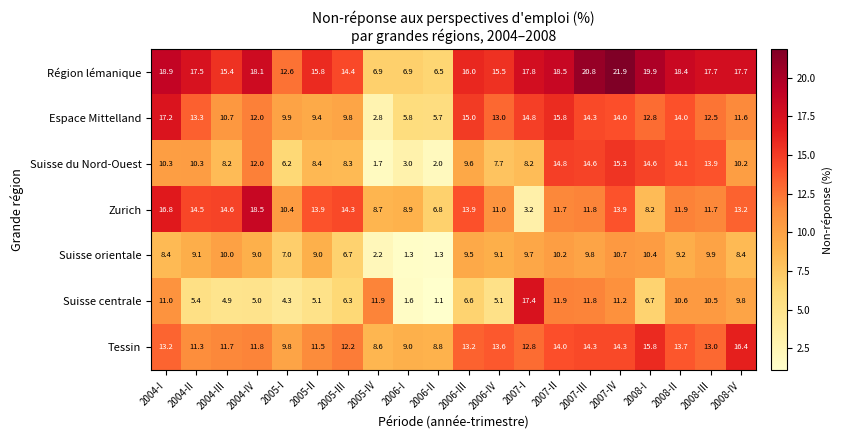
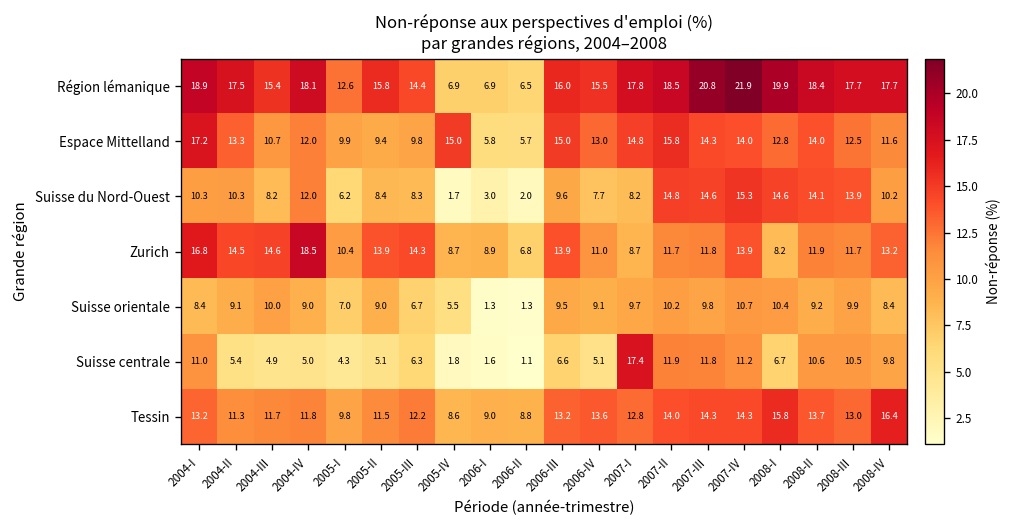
  {
    "Région lémanique": {
      "2004-I": 18.9,
      "2004-II": 17.5,
      "2004-III": 15.4,
      "2004-IV": 18.1,
      "2005-I": 12.6,
      "2005-II": 15.8,
      "2005-III": 14.4,
      "2005-IV": 6.9,
      "2006-I": 6.9,
      "2006-II": 6.5,
      "2006-III": 16.0,
      "2006-IV": 15.5,
      "2007-I": 17.8,
      "2007-II": 18.5,
      "2007-III": 20.8,
      "2007-IV": 21.9,
      "2008-I": 19.9,
      "2008-II": 18.4,
      "2008-III": 17.7,
      "2008-IV": 17.7
    },
    "Espace Mittelland": {
      "2004-I": 17.2,
      "2004-II": 13.3,
      "2004-III": 10.7,
      "2004-IV": 12.0,
      "2005-I": 9.9,
      "2005-II": 9.4,
      "2005-III": 9.8,
-     "2005-IV": 2.8,
+     "2005-IV": 15.0,
      "2006-I": 5.8,
      "2006-II": 5.7,
      "2006-III": 15.0,
      "2006-IV": 13.0,
      "2007-I": 14.8,
      "2007-II": 15.8,
      "2007-III": 14.3,
      "2007-IV": 14.0,
      "2008-I": 12.8,
      "2008-II": 14.0,
      "2008-III": 12.5,
      "2008-IV": 11.6
    },
    "Suisse du Nord-Ouest": {
      "2004-I": 10.3,
      "2004-II": 10.3,
      "2004-III": 8.2,
      "2004-IV": 12.0,
      "2005-I": 6.2,
      "2005-II": 8.4,
      "2005-III": 8.3,
      "2005-IV": 1.7,
      "2006-I": 3.0,
      "2006-II": 2.0,
      "2006-III": 9.6,
      "2006-IV": 7.7,
      "2007-I": 8.2,
      "2007-II": 14.8,
      "2007-III": 14.6,
      "2007-IV": 15.3,
      "2008-I": 14.6,
      "2008-II": 14.1,
      "2008-III": 13.9,
      "2008-IV": 10.2
    },
    "Zurich": {
      "2004-I": 16.8,
      "2004-II": 14.5,
      "2004-III": 14.6,
      "2004-IV": 18.5,
      "2005-I": 10.4,
      "2005-II": 13.9,
      "2005-III": 14.3,
      "2005-IV": 8.7,
      "2006-I": 8.9,
      "2006-II": 6.8,
      "2006-III": 13.9,
      "2006-IV": 11.0,
-     "2007-I": 3.2,
+     "2007-I": 8.7,
      "2007-II": 11.7,
      "2007-III": 11.8,
      "2007-IV": 13.9,
      "2008-I": 8.2,
      "2008-II": 11.9,
      "2008-III": 11.7,
      "2008-IV": 13.2
    },
    "Suisse orientale": {
      "2004-I": 8.4,
      "2004-II": 9.1,
      "2004-III": 10.0,
      "2004-IV": 9.0,
      "2005-I": 7.0,
      "2005-II": 9.0,
      "2005-III": 6.7,
-     "2005-IV": 2.2,
+     "2005-IV": 5.5,
      "2006-I": 1.3,
      "2006-II": 1.3,
      "2006-III": 9.5,
      "2006-IV": 9.1,
      "2007-I": 9.7,
      "2007-II": 10.2,
      "2007-III": 9.8,
      "2007-IV": 10.7,
      "2008-I": 10.4,
      "2008-II": 9.2,
      "2008-III": 9.9,
      "2008-IV": 8.4
    },
    "Suisse centrale": {
      "2004-I": 11.0,
      "2004-II": 5.4,
      "2004-III": 4.9,
      "2004-IV": 5.0,
      "2005-I": 4.3,
      "2005-II": 5.1,
      "2005-III": 6.3,
-     "2005-IV": 11.9,
+     "2005-IV": 1.8,
      "2006-I": 1.6,
      "2006-II": 1.1,
      "2006-III": 6.6,
      "2006-IV": 5.1,
      "2007-I": 17.4,
      "2007-II": 11.9,
      "2007-III": 11.8,
      "2007-IV": 11.2,
      "2008-I": 6.7,
      "2008-II": 10.6,
      "2008-III": 10.5,
      "2008-IV": 9.8
    },
    "Tessin": {
      "2004-I": 13.2,
      "2004-II": 11.3,
      "2004-III": 11.7,
      "2004-IV": 11.8,
      "2005-I": 9.8,
      "2005-II": 11.5,
      "2005-III": 12.2,
      "2005-IV": 8.6,
      "2006-I": 9.0,
      "2006-II": 8.8,
      "2006-III": 13.2,
      "2006-IV": 13.6,
      "2007-I": 12.8,
      "2007-II": 14.0,
      "2007-III": 14.3,
      "2007-IV": 14.3,
      "2008-I": 15.8,
      "2008-II": 13.7,
      "2008-III": 13.0,
      "2008-IV": 16.4
    }
  }
